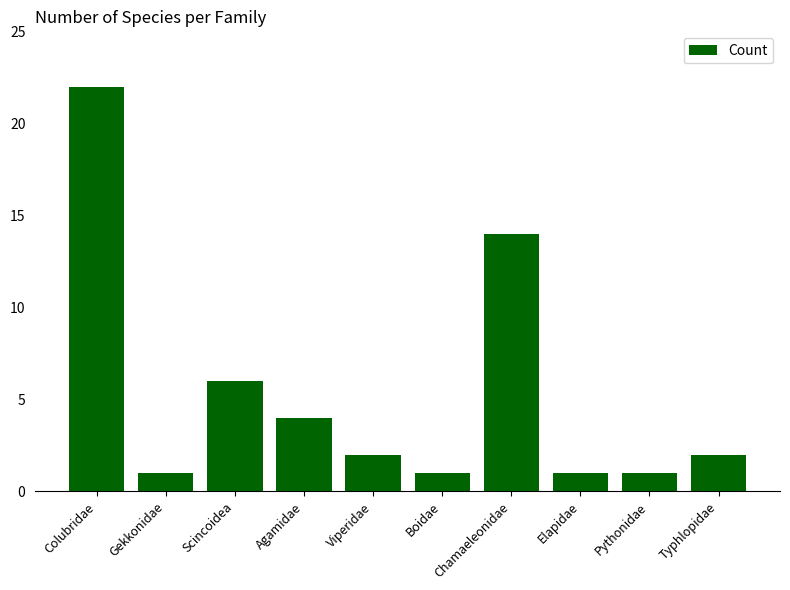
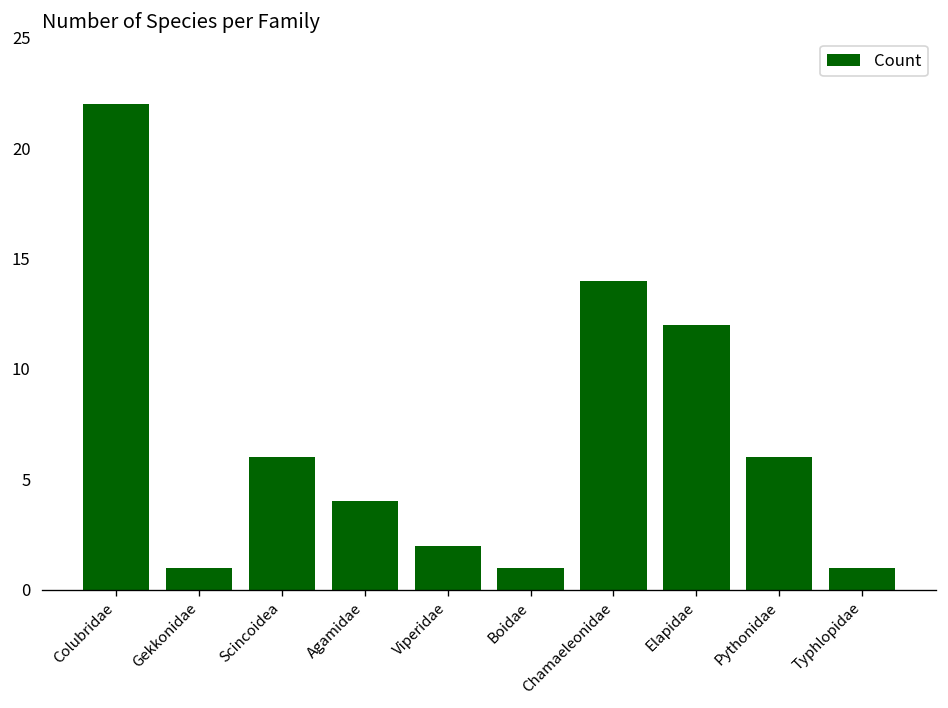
  {
    "Colubridae": 22,
    "Gekkonidae": 1,
    "Scincoidea": 6,
    "Agamidae": 4,
    "Viperidae": 2,
    "Boidae": 1,
    "Chamaeleonidae": 14,
-   "Elapidae": 1,
-   "Pythonidae": 1,
-   "Typhlopidae": 2
+   "Elapidae": 12,
+   "Pythonidae": 6,
+   "Typhlopidae": 1
  }
